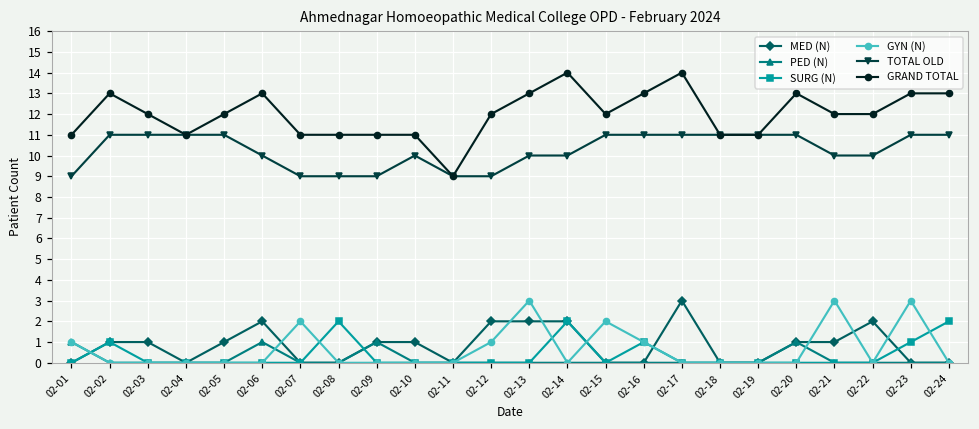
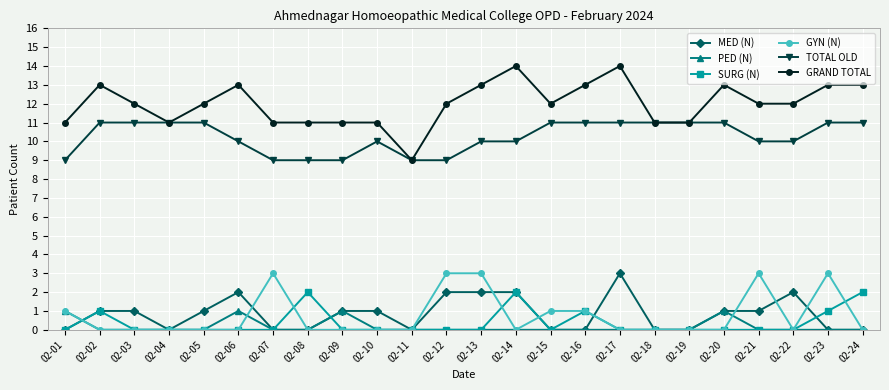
  {
    "GYN (N)": {
-     "02-07": 2,
-     "02-12": 1,
+     "02-07": 3,
+     "02-12": 3,
      "02-13": 3,
-     "02-15": 2,
+     "02-15": 1,
      "02-21": 3,
      "02-23": 3
    }
  }
